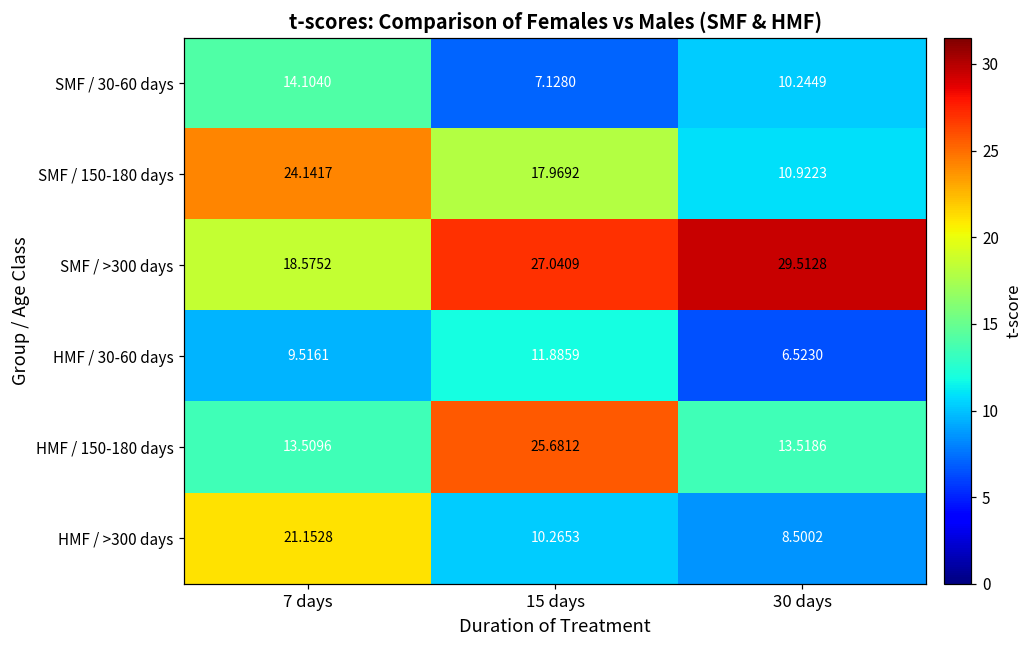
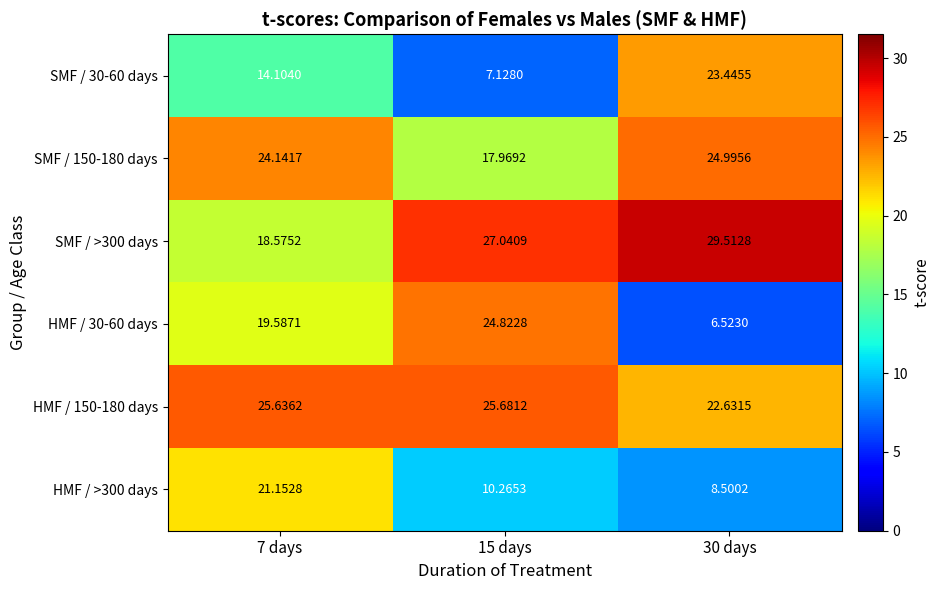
  {
    "SMF / 30-60 days": {
      "7 days": 14.1040,
      "15 days": 7.1280,
-     "30 days": 10.2449
+     "30 days": 23.4455
    },
    "SMF / 150-180 days": {
      "7 days": 24.1417,
      "15 days": 17.9692,
-     "30 days": 10.9223
+     "30 days": 24.9956
    },
    "SMF / >300 days": {
      "7 days": 18.5752,
      "15 days": 27.0409,
      "30 days": 29.5128
    },
    "HMF / 30-60 days": {
-     "7 days": 9.5161,
-     "15 days": 11.8859,
+     "7 days": 19.5871,
+     "15 days": 24.8228,
      "30 days": 6.5230
    },
    "HMF / 150-180 days": {
-     "7 days": 13.5096,
+     "7 days": 25.6362,
      "15 days": 25.6812,
-     "30 days": 13.5186
+     "30 days": 22.6315
    },
    "HMF / >300 days": {
      "7 days": 21.1528,
      "15 days": 10.2653,
      "30 days": 8.5002
    }
  }
